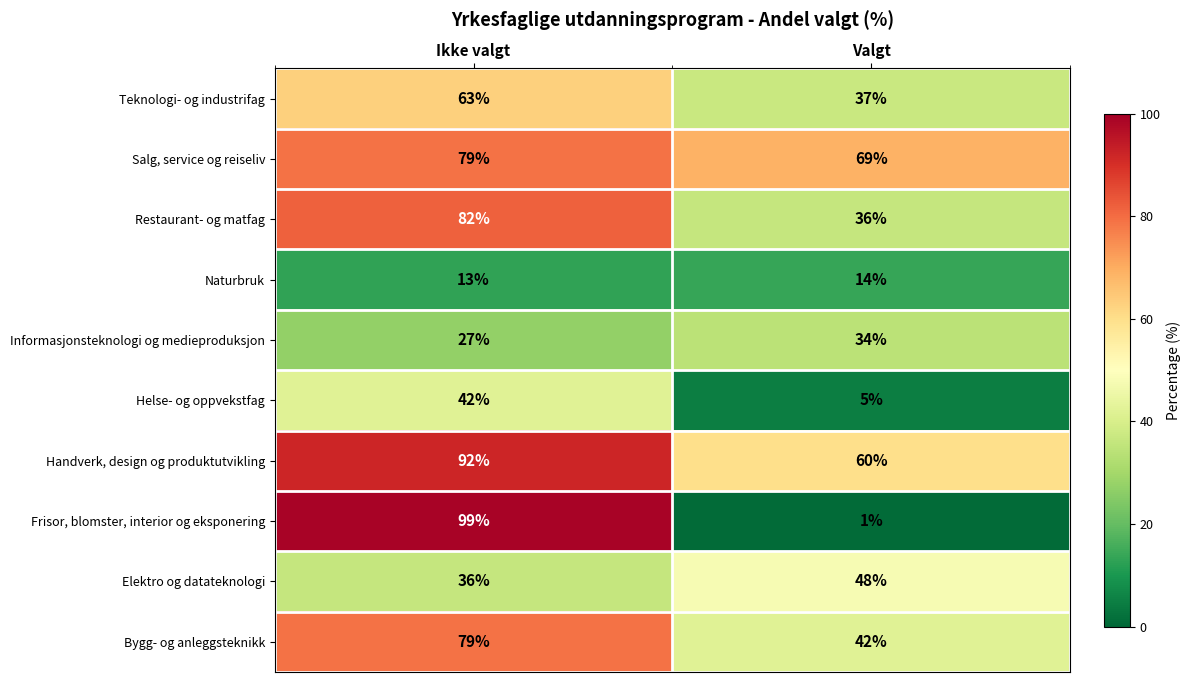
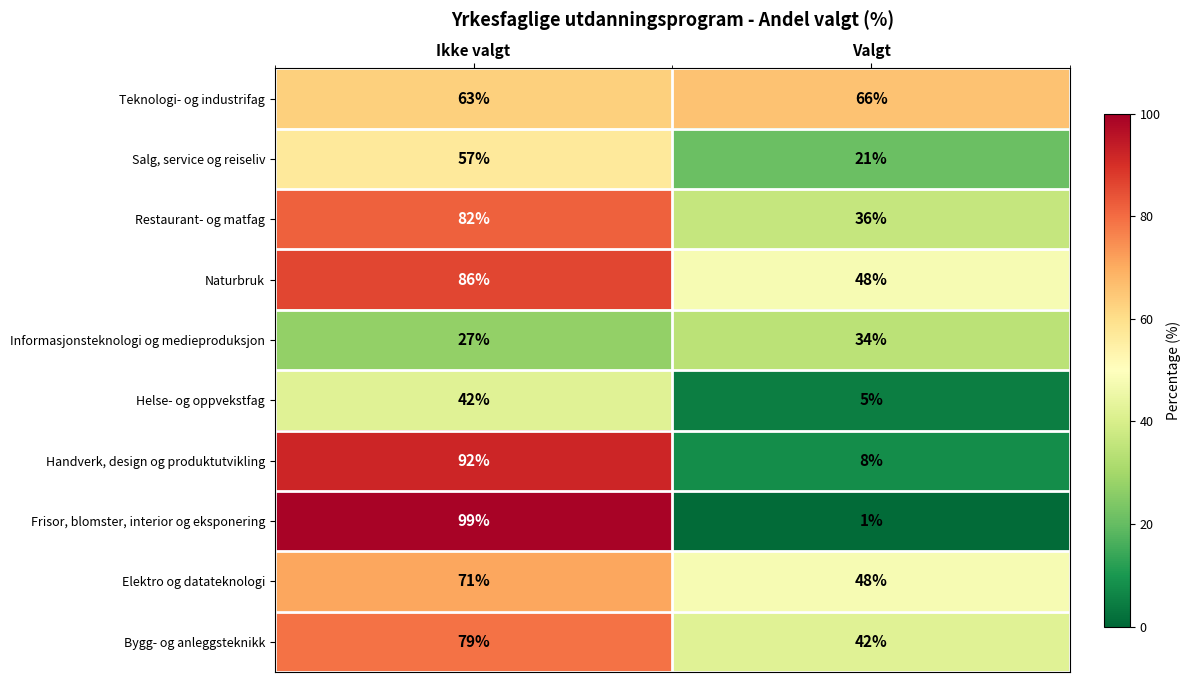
  {
    "Teknologi- og industrifag": {
      "Ikke valgt": "63%",
-     "Valgt": "37%"
+     "Valgt": "66%"
    },
    "Salg, service og reiseliv": {
-     "Ikke valgt": "79%",
-     "Valgt": "69%"
+     "Ikke valgt": "57%",
+     "Valgt": "21%"
    },
    "Restaurant- og matfag": {
      "Ikke valgt": "82%",
      "Valgt": "36%"
    },
    "Naturbruk": {
-     "Ikke valgt": "13%",
-     "Valgt": "14%"
+     "Ikke valgt": "86%",
+     "Valgt": "48%"
    },
    "Informasjonsteknologi og medieproduksjon": {
      "Ikke valgt": "27%",
      "Valgt": "34%"
    },
    "Helse- og oppvekstfag": {
      "Ikke valgt": "42%",
      "Valgt": "5%"
    },
    "Handverk, design og produktutvikling": {
      "Ikke valgt": "92%",
-     "Valgt": "60%"
+     "Valgt": "8%"
    },
    "Frisor, blomster, interior og eksponering": {
      "Ikke valgt": "99%",
      "Valgt": "1%"
    },
    "Elektro og datateknologi": {
-     "Ikke valgt": "36%",
+     "Ikke valgt": "71%",
      "Valgt": "48%"
    },
    "Bygg- og anleggsteknikk": {
      "Ikke valgt": "79%",
      "Valgt": "42%"
    }
  }
